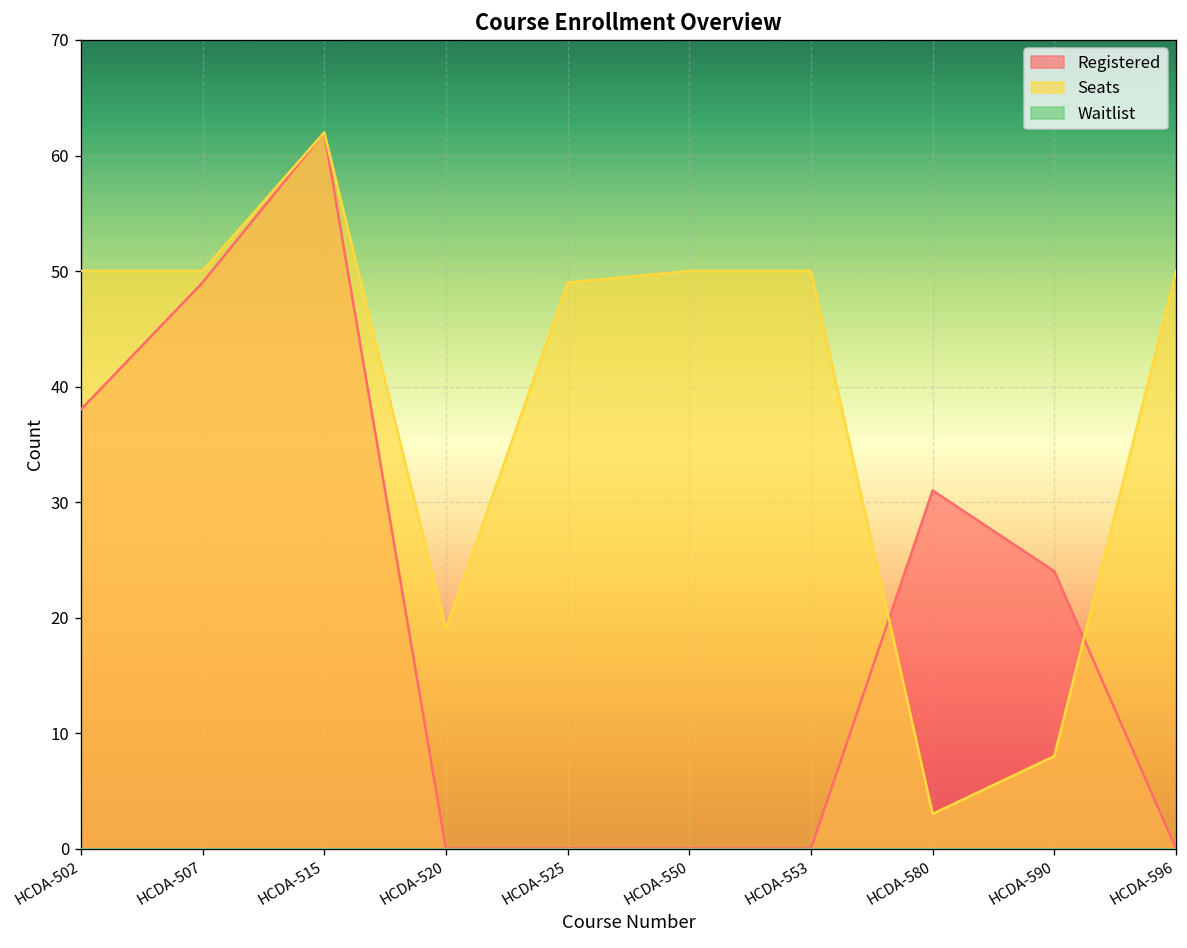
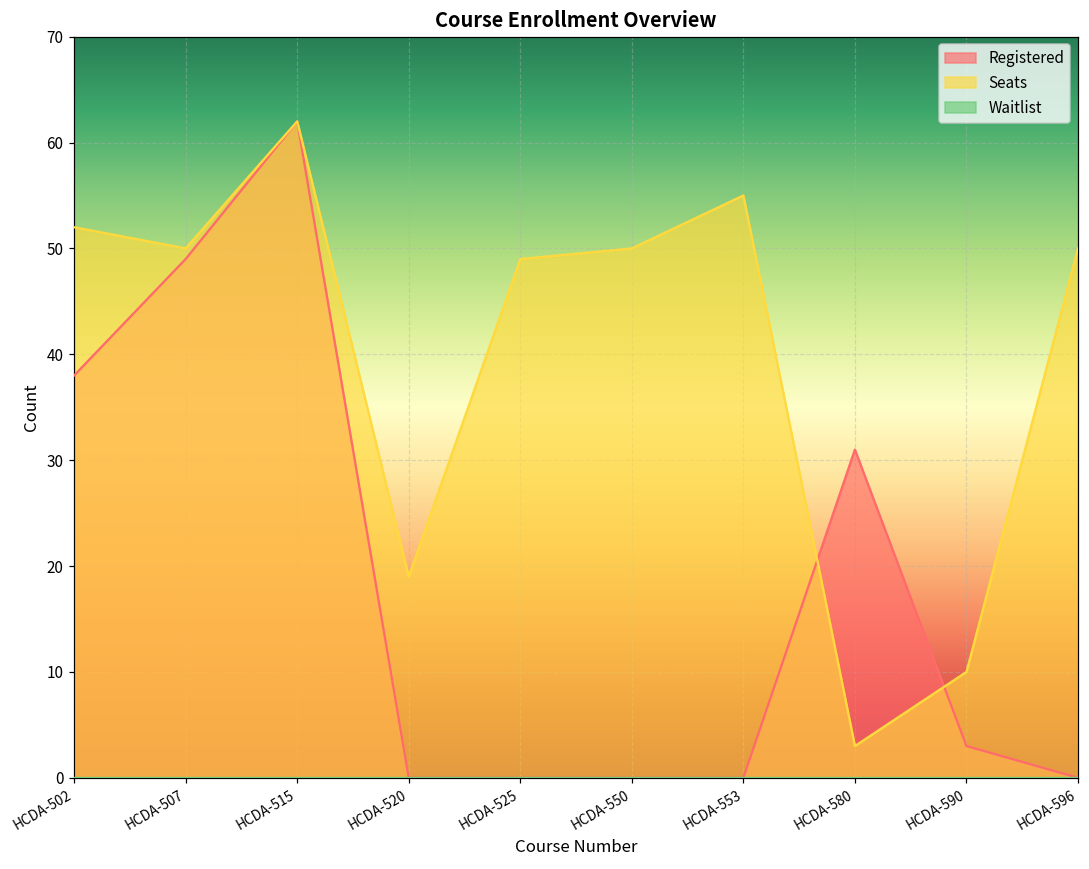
  {
    "Registered": {
      "HCDA-502": 38,
      "HCDA-507": 49,
      "HCDA-580": 31,
-     "HCDA-590": 24
+     "HCDA-590": 3
    },
    "Seats": {
-     "HCDA-502": 50,
+     "HCDA-502": 52,
      "HCDA-507": 50,
      "HCDA-520": 19,
      "HCDA-525": 49,
      "HCDA-550": 50,
-     "HCDA-553": 50,
+     "HCDA-553": 55,
      "HCDA-580": 3,
-     "HCDA-590": 8,
+     "HCDA-590": 10,
      "HCDA-596": 50
    },
    "Waitlist": {
      "HCDA-502": 0,
      "HCDA-507": 0,
      "HCDA-515": 0,
      "HCDA-580": 0,
      "HCDA-590": 0
    }
  }
